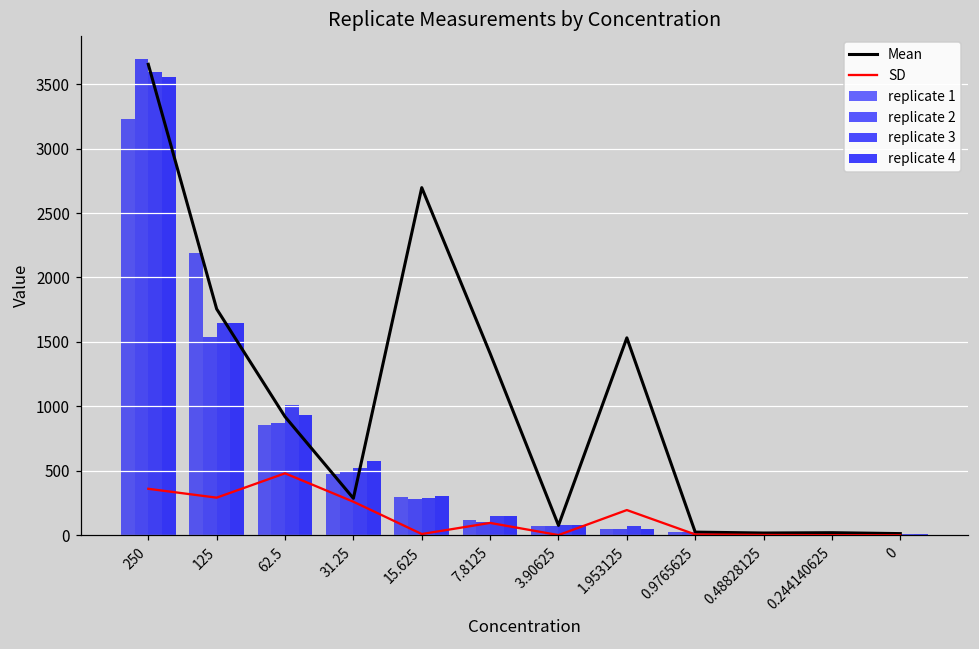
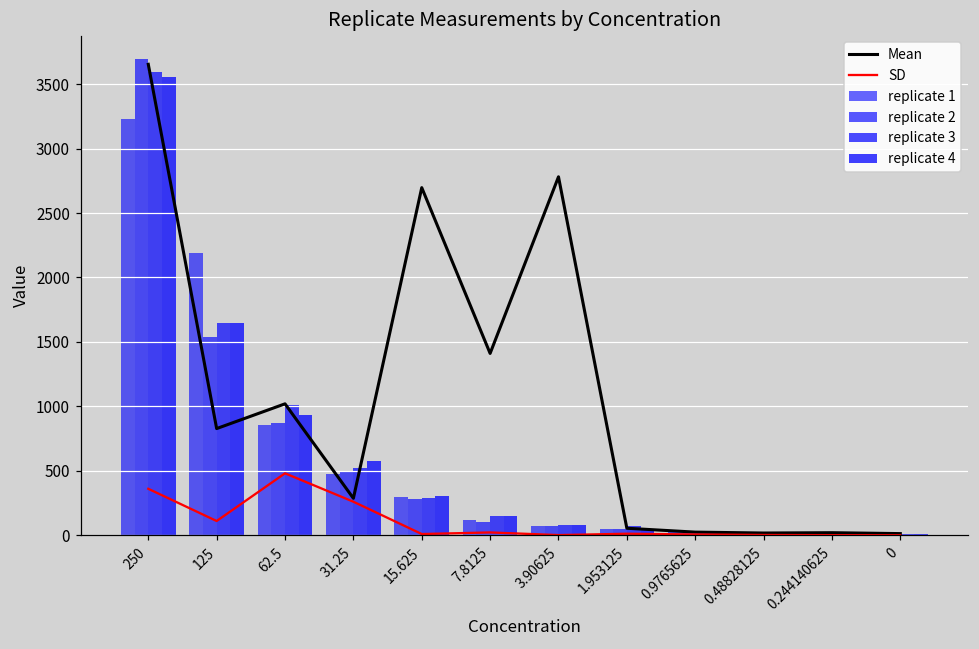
  {
    "Mean": {
      "250": 3650,
-     "125": 1760,
-     "62.5": 920,
+     "125": 830,
+     "62.5": 1020,
      "31.25": 290,
      "15.625": 2700,
      "7.8125": 1410,
-     "3.90625": 80,
-     "1.953125": 1530
+     "3.90625": 2780,
+     "1.953125": 50
    },
    "SD": {
      "250": 360,
-     "125": 290,
+     "125": 110,
      "62.5": 480,
      "31.25": 260,
      "15.625": 10,
-     "7.8125": 100,
+     "7.8125": 20,
      "3.90625": 0,
-     "1.953125": 200
+     "1.953125": 10
    }
  }
